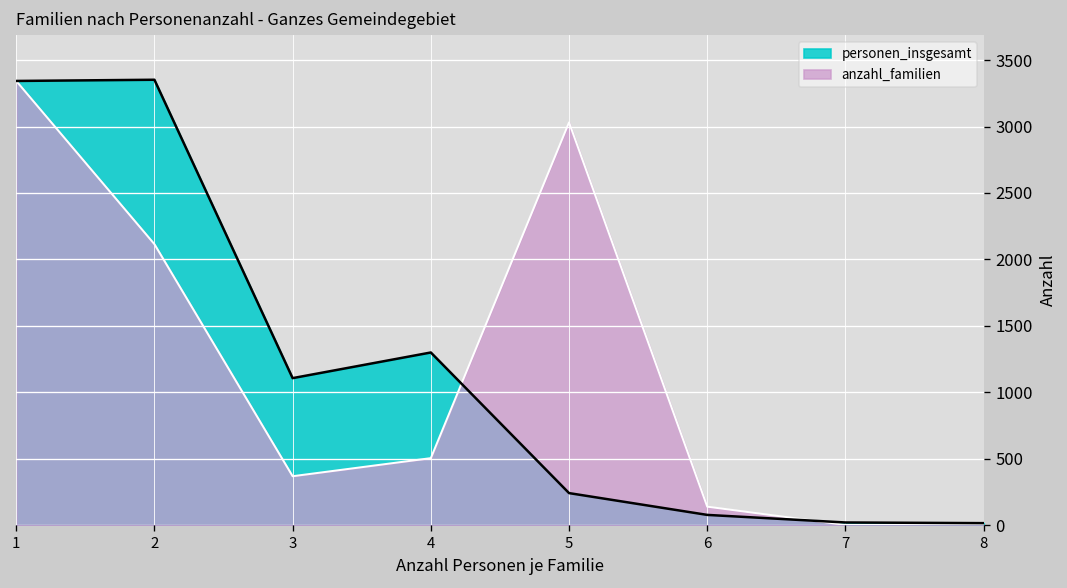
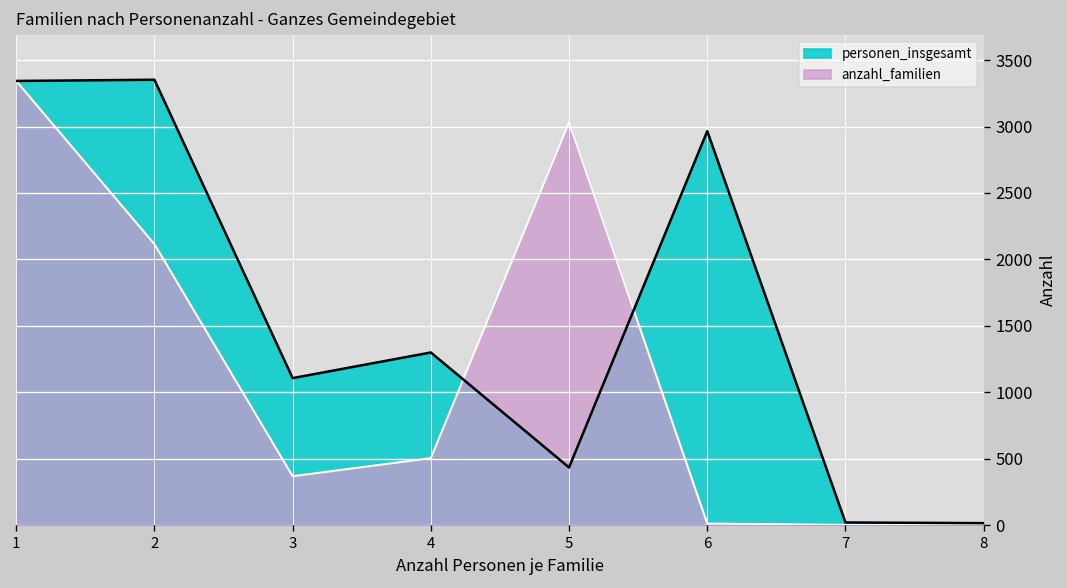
  {
    "personen_insgesamt": {
      "2": 3350,
      "3": 1110,
      "4": 1300,
-     "5": 240,
-     "6": 80
+     "5": 440,
+     "6": 2970
    },
    "anzahl_familien": {
      "2": 2120,
      "3": 370,
      "4": 510,
      "5": 3030,
-     "6": 140
+     "6": 10
    }
  }
